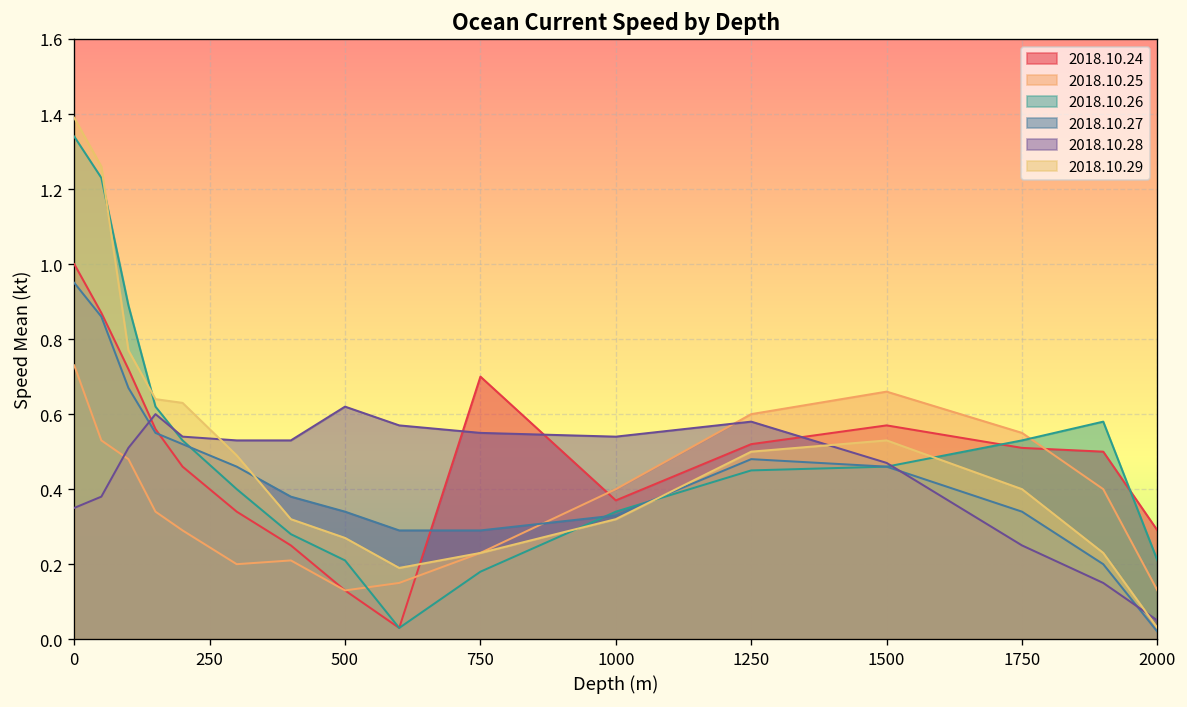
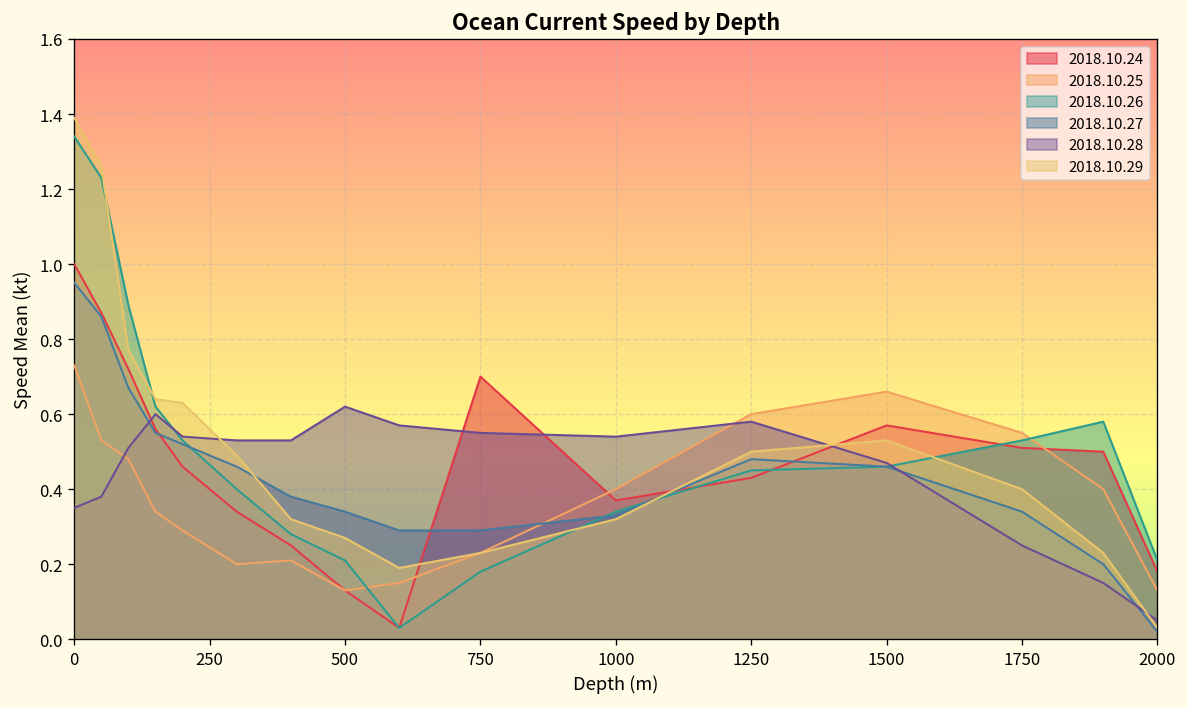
  {
    "2018.10.24": {
      "0": 1.00,
      "750": 0.70,
      "1000": 0.37,
-     "1250": 0.52,
+     "1250": 0.43,
      "1500": 0.57,
      "1750": 0.51,
-     "2000": 0.29
+     "2000": 0.18
    }
  }
